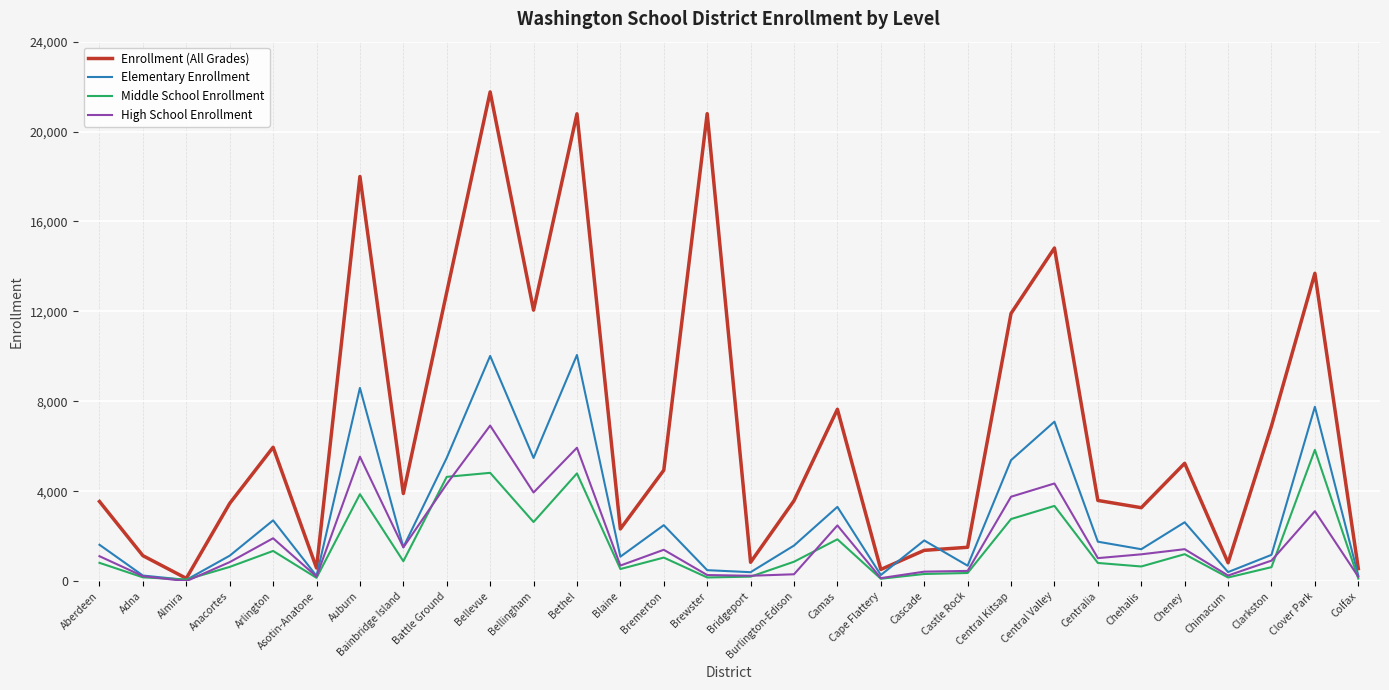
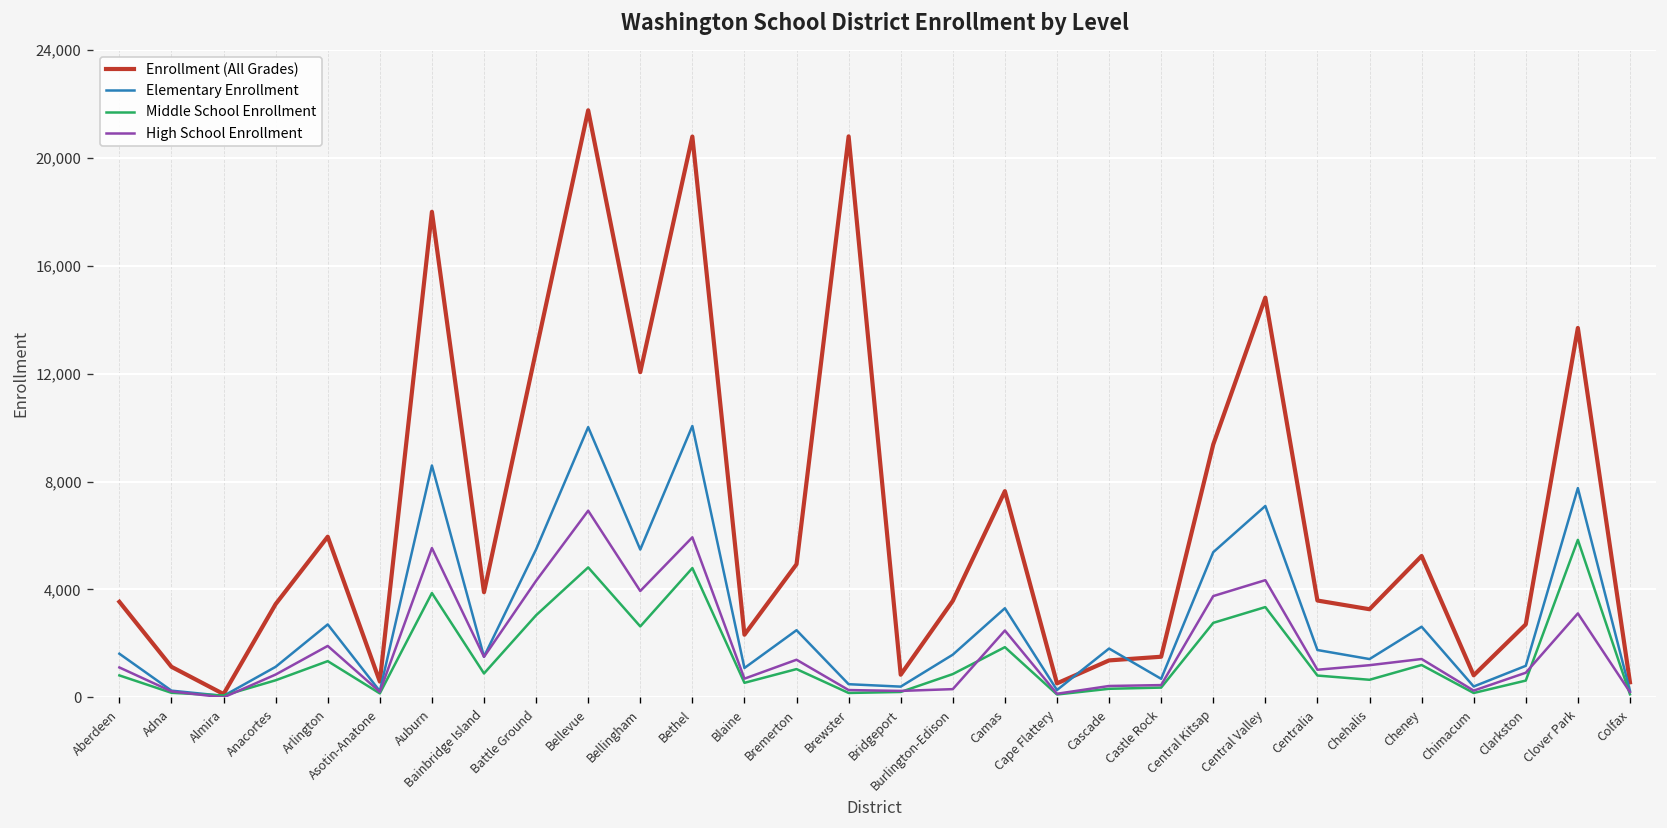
  {
    "Enrollment (All Grades)": {
      "Aberdeen": "3,500",
      "Adna": "1,100",
      "Anacortes": "3,500",
      "Arlington": "6,000",
      "Asotin-Anatone": "600",
      "Auburn": "18,000",
      "Bainbridge Island": "3,900",
      "Battle Ground": "12,900",
      "Bellevue": "21,800",
      "Bellingham": "12,100",
      "Bethel": "20,800",
      "Blaine": "2,300",
      "Bremerton": "4,900",
      "Brewster": "20,800",
      "Bridgeport": "800",
      "Burlington-Edison": "3,600",
      "Camas": "7,600",
      "Cape Flattery": "500",
      "Cascade": "1,400",
      "Castle Rock": "1,500",
-     "Central Kitsap": "11,900",
+     "Central Kitsap": "9,400",
      "Central Valley": "14,800",
      "Centralia": "3,600",
      "Chehalis": "3,300",
      "Cheney": "5,200",
      "Chimacum": "800",
-     "Clarkston": "6,900",
+     "Clarkston": "2,700",
      "Clover Park": "13,700",
      "Colfax": "600"
    },
    "Elementary Enrollment": {
      "Aberdeen": "1,600",
      "Anacortes": "1,100",
      "Arlington": "2,700",
      "Auburn": "8,600",
      "Battle Ground": "5,500",
      "Bellevue": "10,000",
      "Bellingham": "5,500",
      "Bethel": "10,100",
      "Blaine": "1,100",
      "Bremerton": "2,500",
      "Brewster": "500",
      "Bridgeport": "400",
      "Burlington-Edison": "1,600",
      "Camas": "3,300",
      "Cape Flattery": "300",
      "Cascade": "1,800",
      "Castle Rock": "700",
      "Central Kitsap": "5,400",
      "Central Valley": "7,100",
      "Centralia": "1,800",
      "Chehalis": "1,400",
      "Cheney": "2,600",
      "Chimacum": "400",
      "Clarkston": "1,200",
      "Clover Park": "7,800"
    },
    "Middle School Enrollment": {
      "Aberdeen": "800",
      "Anacortes": "600",
      "Arlington": "1,300",
      "Auburn": "3,900",
      "Bainbridge Island": "900",
-     "Battle Ground": "4,600",
+     "Battle Ground": "3,000",
      "Bellevue": "4,800",
      "Bellingham": "2,600",
      "Bethel": "4,800",
      "Blaine": "500",
      "Bremerton": "1,000",
      "Burlington-Edison": "900",
      "Camas": "1,900",
      "Central Kitsap": "2,800",
      "Central Valley": "3,300",
      "Centralia": "800",
      "Chehalis": "700",
      "Cheney": "1,200",
      "Clarkston": "600",
      "Clover Park": "5,800"
    },
    "High School Enrollment": {
      "Aberdeen": "1,100",
      "Anacortes": "800",
      "Arlington": "1,900",
      "Auburn": "5,500",
      "Battle Ground": "4,300",
      "Bellevue": "6,900",
      "Bellingham": "3,900",
      "Bethel": "5,900",
      "Blaine": "700",
      "Bremerton": "1,400",
      "Burlington-Edison": "300",
      "Camas": "2,500",
      "Central Kitsap": "3,800",
      "Central Valley": "4,300",
      "Centralia": "1,000",
      "Chehalis": "1,200",
      "Cheney": "1,400",
      "Clarkston": "900",
      "Clover Park": "3,100"
    }
  }
